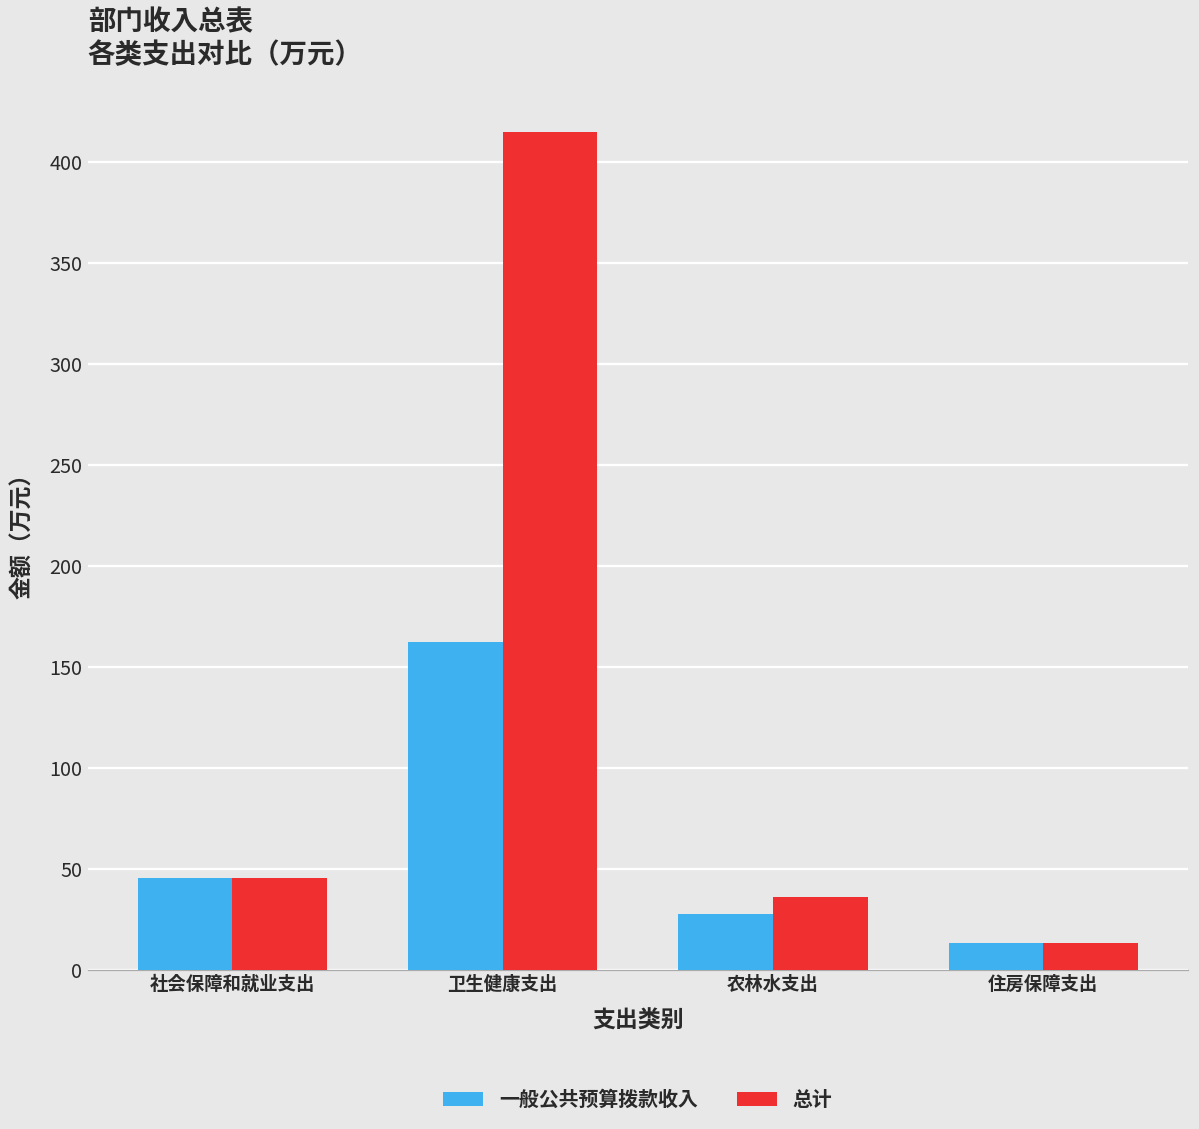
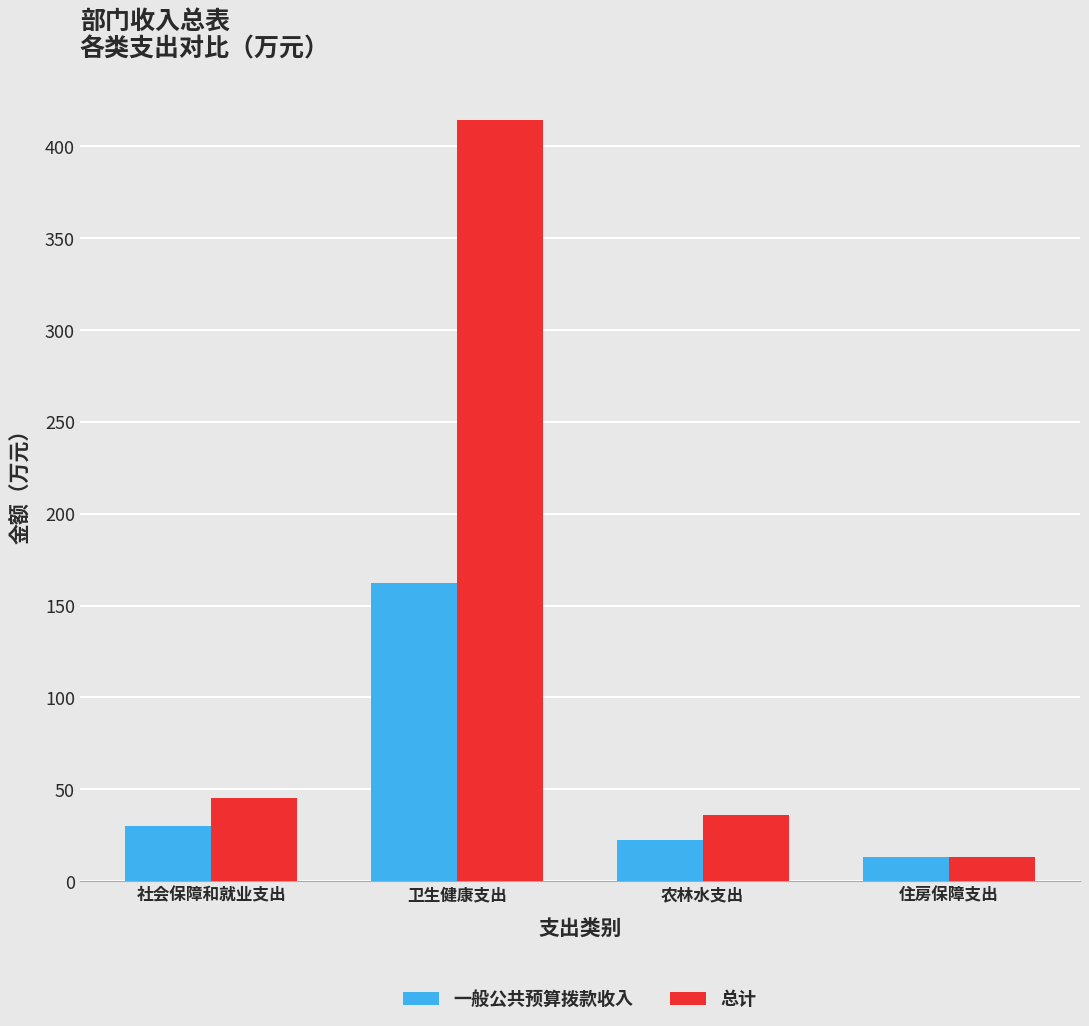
  {
    "一般公共预算拨款收入": {
-     "社会保障和就业支出": 45,
+     "社会保障和就业支出": 30,
      "卫生健康支出": 162,
-     "农林水支出": 28,
+     "农林水支出": 23,
      "住房保障支出": 13
    },
    "总计": {
      "社会保障和就业支出": 45,
      "卫生健康支出": 415,
      "农林水支出": 36,
      "住房保障支出": 13
    }
  }
